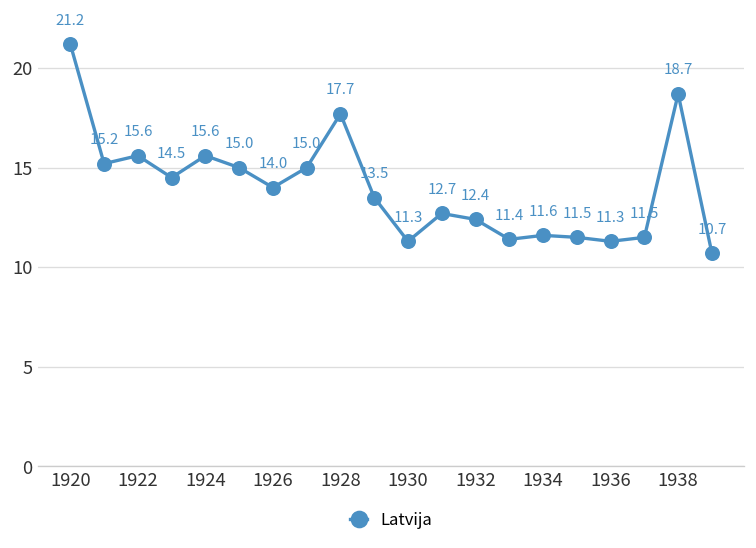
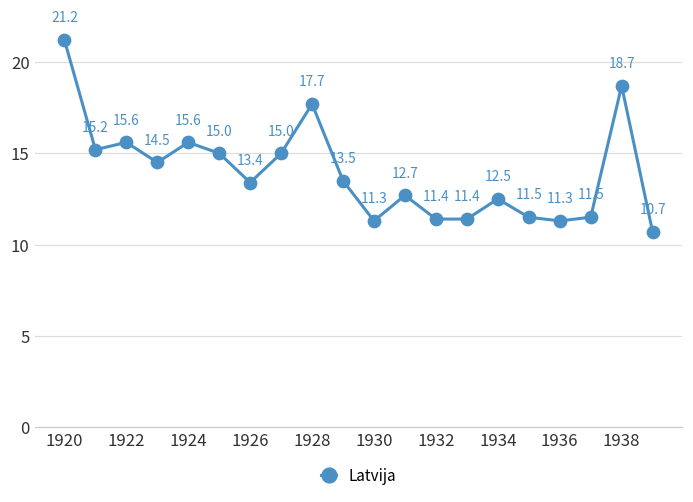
  {
    "1920": 21.2,
    "1922": 15.6,
    "1924": 15.6,
-   "1926": 14.0,
+   "1926": 13.4,
    "1928": 17.7,
    "1930": 11.3,
-   "1932": 12.4,
-   "1934": 11.6,
+   "1932": 11.4,
+   "1934": 12.5,
    "1936": 11.3,
    "1938": 18.7
  }
